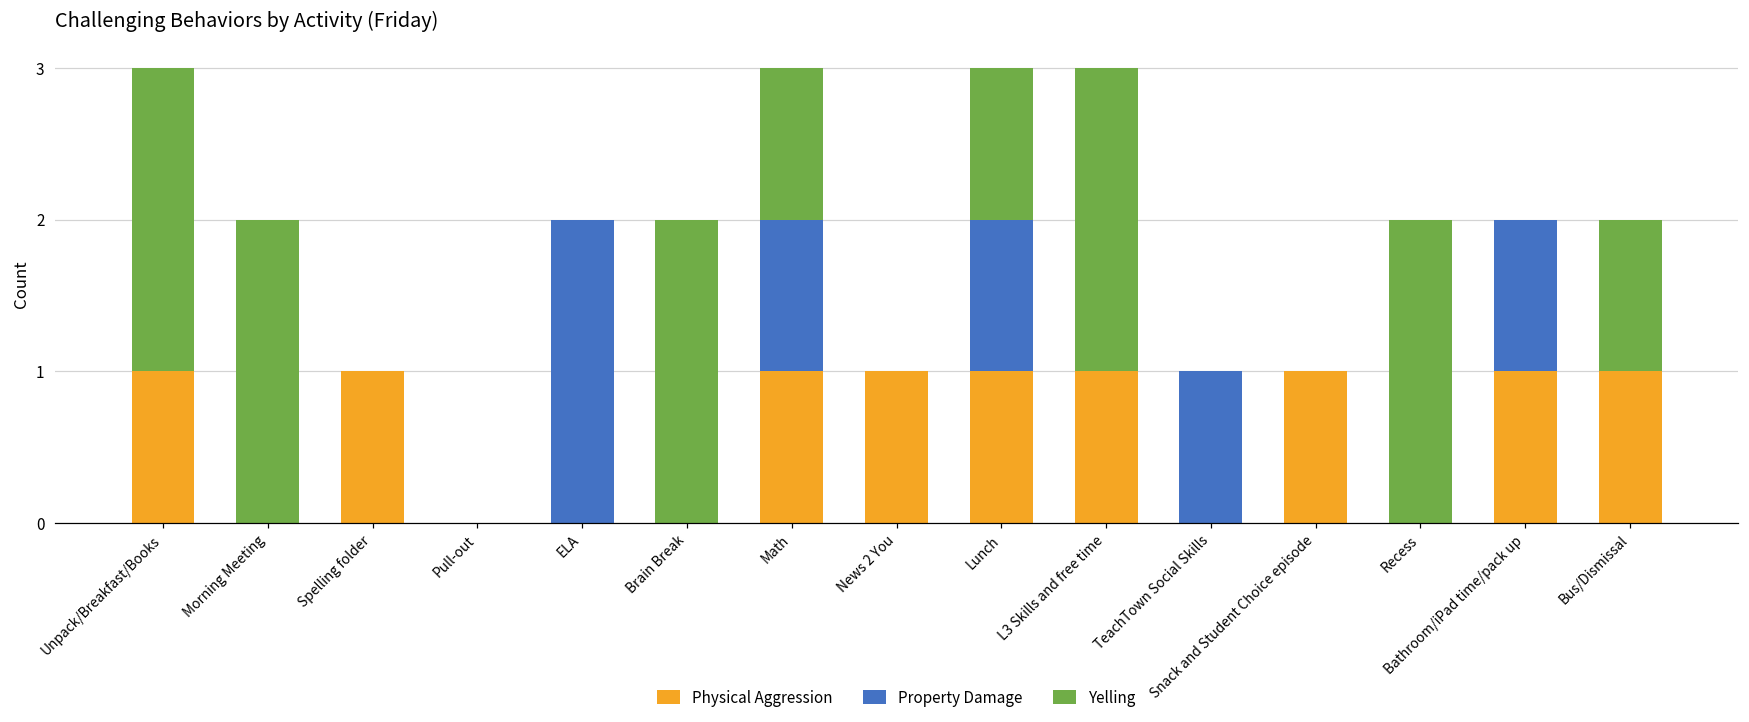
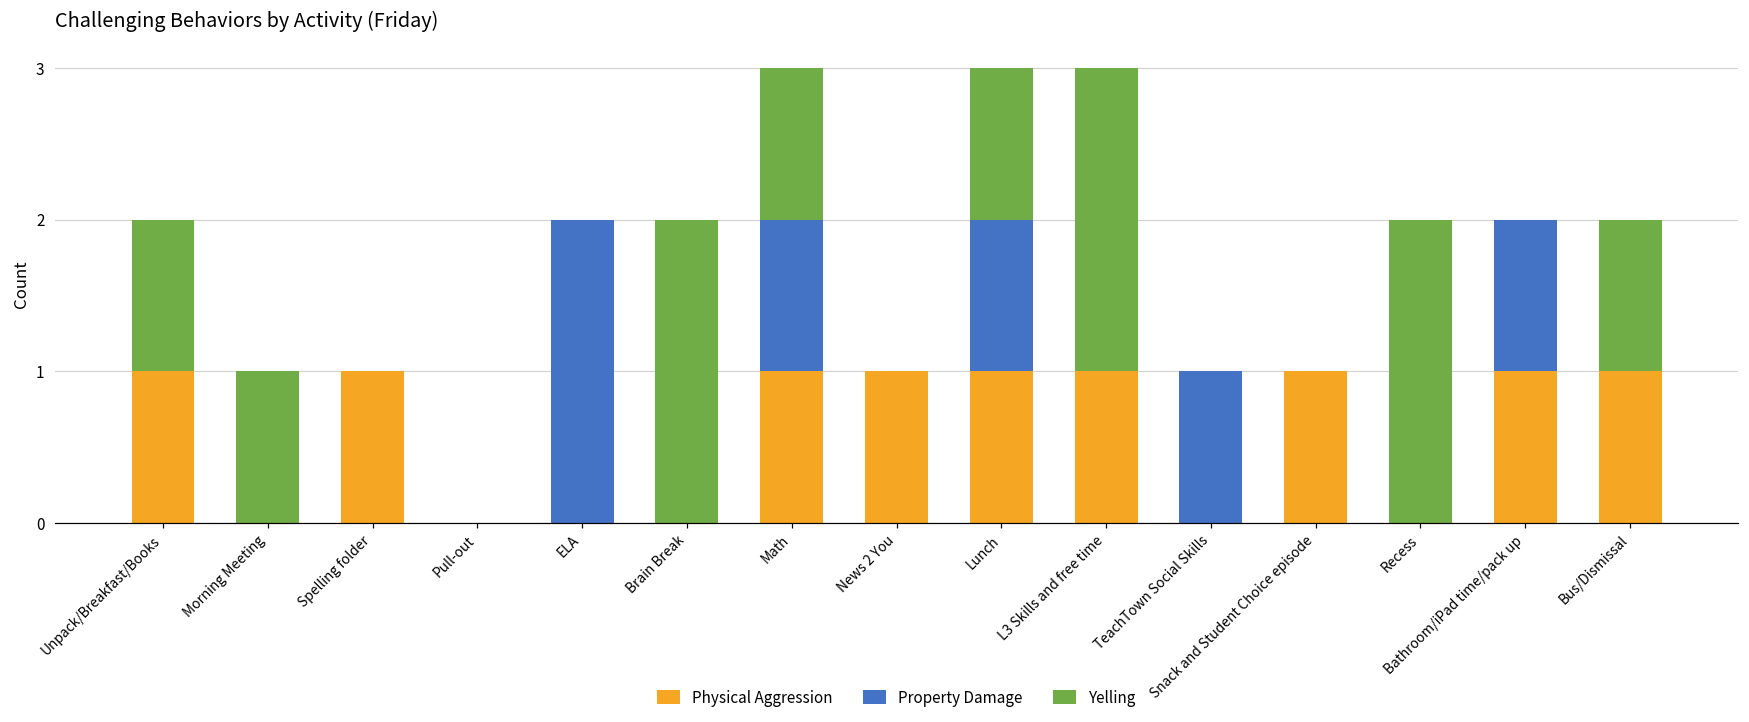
  {
    "Physical Aggression": {
      "Unpack/Breakfast/Books": 1,
      "Morning Meeting": 0,
      "Spelling folder": 1,
      "Pull-out": 0,
      "ELA": 0,
      "Brain Break": 0,
      "Math": 1,
      "News 2 You": 1,
      "Lunch": 1,
      "L3 Skills and free time": 1,
      "TeachTown Social Skills": 0,
      "Snack and Student Choice episode": 1,
      "Recess": 0,
      "Bathroom/iPad time/pack up": 1,
      "Bus/Dismissal": 1
    },
    "Yelling": {
-     "Unpack/Breakfast/Books": 2,
-     "Morning Meeting": 2,
+     "Unpack/Breakfast/Books": 1,
+     "Morning Meeting": 1,
      "Spelling folder": 0,
      "Pull-out": 0,
      "ELA": 0,
      "Brain Break": 2,
      "Math": 1,
      "News 2 You": 0,
      "Lunch": 1,
      "L3 Skills and free time": 2,
      "TeachTown Social Skills": 0,
      "Snack and Student Choice episode": 0,
      "Recess": 2,
      "Bathroom/iPad time/pack up": 0,
      "Bus/Dismissal": 1
    }
  }
